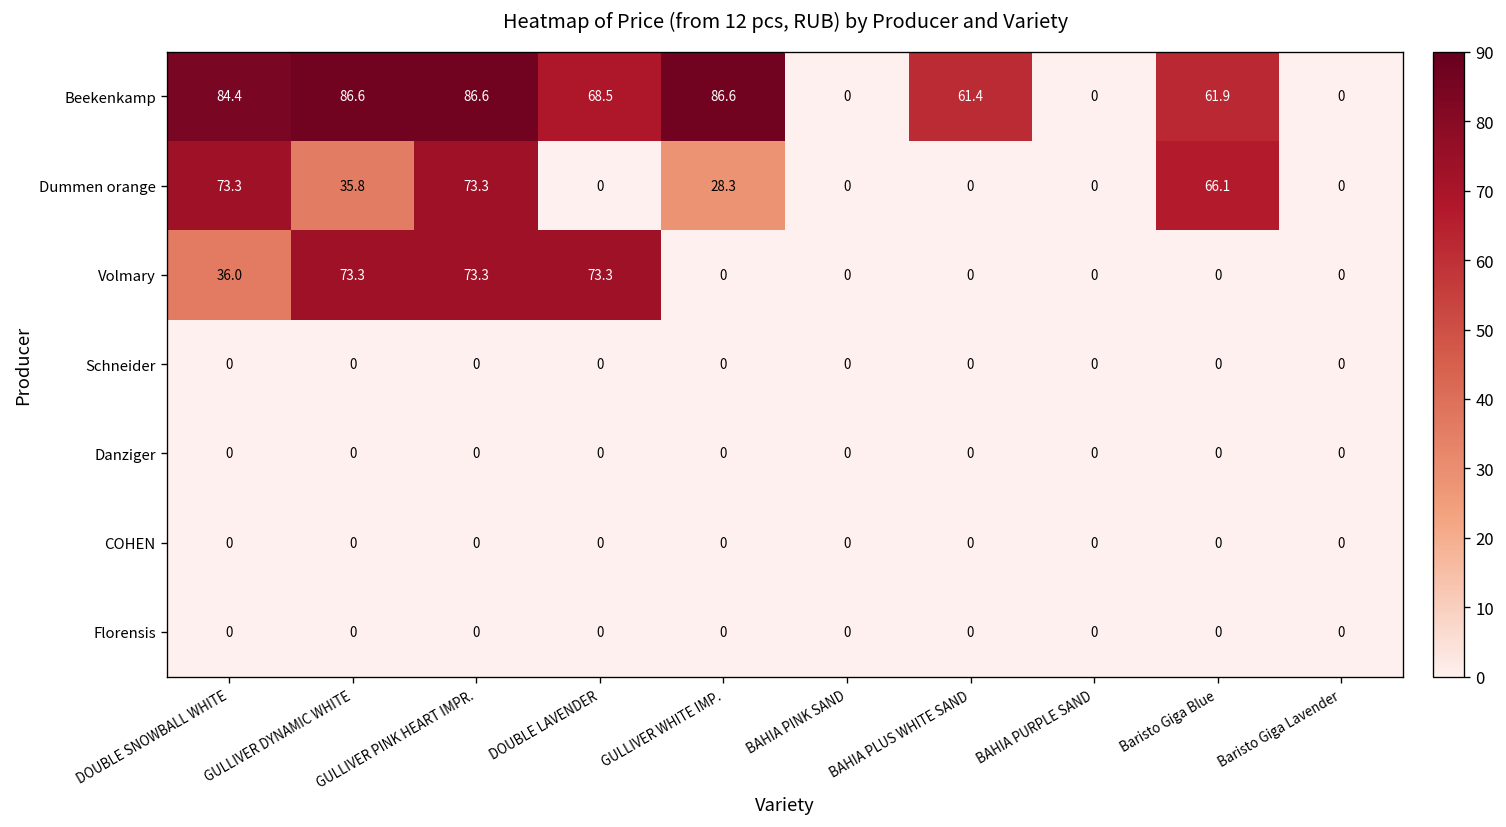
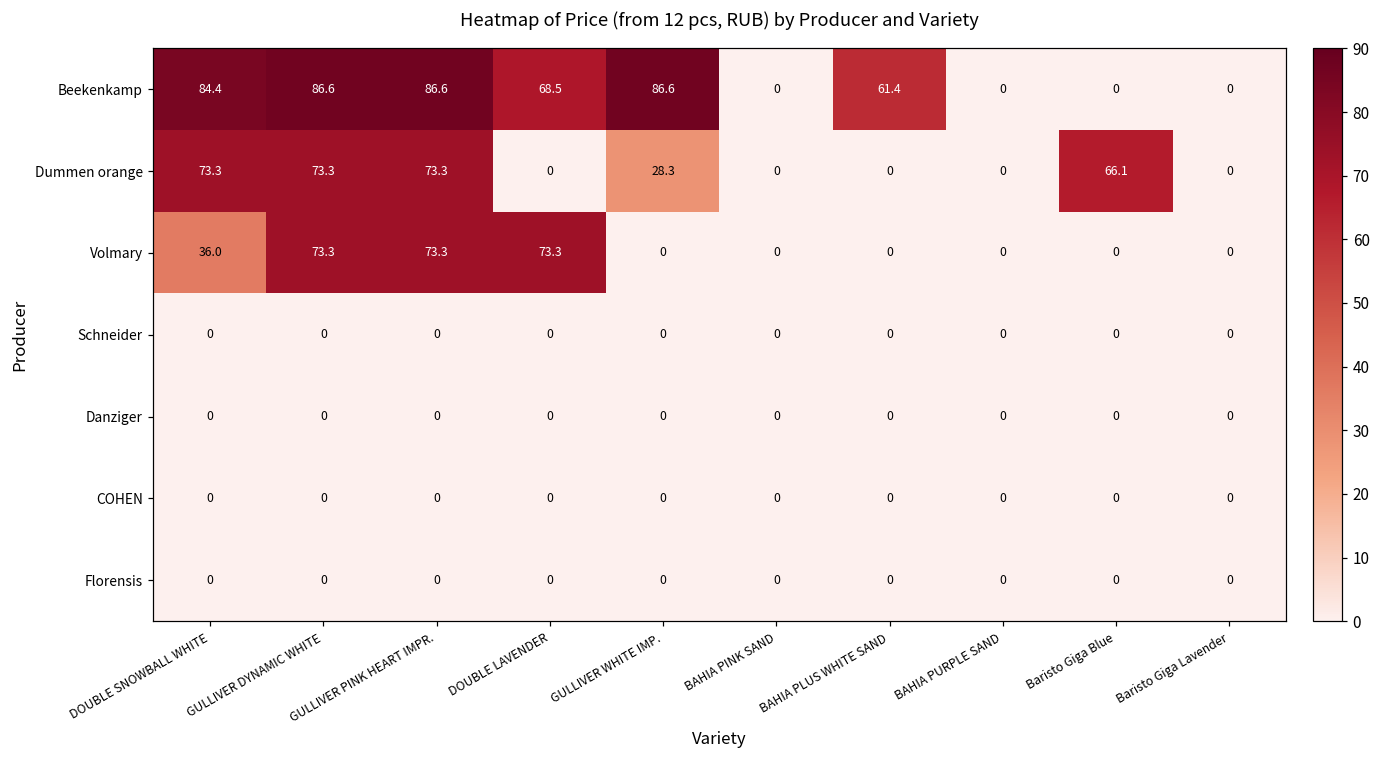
  {
    "Beekenkamp": {
      "DOUBLE SNOWBALL WHITE": 84.4,
      "GULLIVER DYNAMIC WHITE": 86.6,
      "GULLIVER PINK HEART IMPR.": 86.6,
      "DOUBLE LAVENDER": 68.5,
      "GULLIVER WHITE IMP.": 86.6,
      "BAHIA PINK SAND": 0,
      "BAHIA PLUS WHITE SAND": 61.4,
      "BAHIA PURPLE SAND": 0,
-     "Baristo Giga Blue": 61.9,
+     "Baristo Giga Blue": 0,
      "Baristo Giga Lavender": 0
    },
    "Dummen orange": {
      "DOUBLE SNOWBALL WHITE": 73.3,
-     "GULLIVER DYNAMIC WHITE": 35.8,
+     "GULLIVER DYNAMIC WHITE": 73.3,
      "GULLIVER PINK HEART IMPR.": 73.3,
      "DOUBLE LAVENDER": 0,
      "GULLIVER WHITE IMP.": 28.3,
      "BAHIA PINK SAND": 0,
      "BAHIA PLUS WHITE SAND": 0,
      "BAHIA PURPLE SAND": 0,
      "Baristo Giga Blue": 66.1,
      "Baristo Giga Lavender": 0
    },
    "Volmary": {
      "DOUBLE SNOWBALL WHITE": 36.0,
      "GULLIVER DYNAMIC WHITE": 73.3,
      "GULLIVER PINK HEART IMPR.": 73.3,
      "DOUBLE LAVENDER": 73.3,
      "GULLIVER WHITE IMP.": 0,
      "BAHIA PINK SAND": 0,
      "BAHIA PLUS WHITE SAND": 0,
      "BAHIA PURPLE SAND": 0,
      "Baristo Giga Blue": 0,
      "Baristo Giga Lavender": 0
    },
    "Schneider": {
      "DOUBLE SNOWBALL WHITE": 0,
      "GULLIVER DYNAMIC WHITE": 0,
      "GULLIVER PINK HEART IMPR.": 0,
      "DOUBLE LAVENDER": 0,
      "GULLIVER WHITE IMP.": 0,
      "BAHIA PINK SAND": 0,
      "BAHIA PLUS WHITE SAND": 0,
      "BAHIA PURPLE SAND": 0,
      "Baristo Giga Blue": 0,
      "Baristo Giga Lavender": 0
    },
    "Danziger": {
      "DOUBLE SNOWBALL WHITE": 0,
      "GULLIVER DYNAMIC WHITE": 0,
      "GULLIVER PINK HEART IMPR.": 0,
      "DOUBLE LAVENDER": 0,
      "GULLIVER WHITE IMP.": 0,
      "BAHIA PINK SAND": 0,
      "BAHIA PLUS WHITE SAND": 0,
      "BAHIA PURPLE SAND": 0,
      "Baristo Giga Blue": 0,
      "Baristo Giga Lavender": 0
    },
    "COHEN": {
      "DOUBLE SNOWBALL WHITE": 0,
      "GULLIVER DYNAMIC WHITE": 0,
      "GULLIVER PINK HEART IMPR.": 0,
      "DOUBLE LAVENDER": 0,
      "GULLIVER WHITE IMP.": 0,
      "BAHIA PINK SAND": 0,
      "BAHIA PLUS WHITE SAND": 0,
      "BAHIA PURPLE SAND": 0,
      "Baristo Giga Blue": 0,
      "Baristo Giga Lavender": 0
    },
    "Florensis": {
      "DOUBLE SNOWBALL WHITE": 0,
      "GULLIVER DYNAMIC WHITE": 0,
      "GULLIVER PINK HEART IMPR.": 0,
      "DOUBLE LAVENDER": 0,
      "GULLIVER WHITE IMP.": 0,
      "BAHIA PINK SAND": 0,
      "BAHIA PLUS WHITE SAND": 0,
      "BAHIA PURPLE SAND": 0,
      "Baristo Giga Blue": 0,
      "Baristo Giga Lavender": 0
    }
  }
